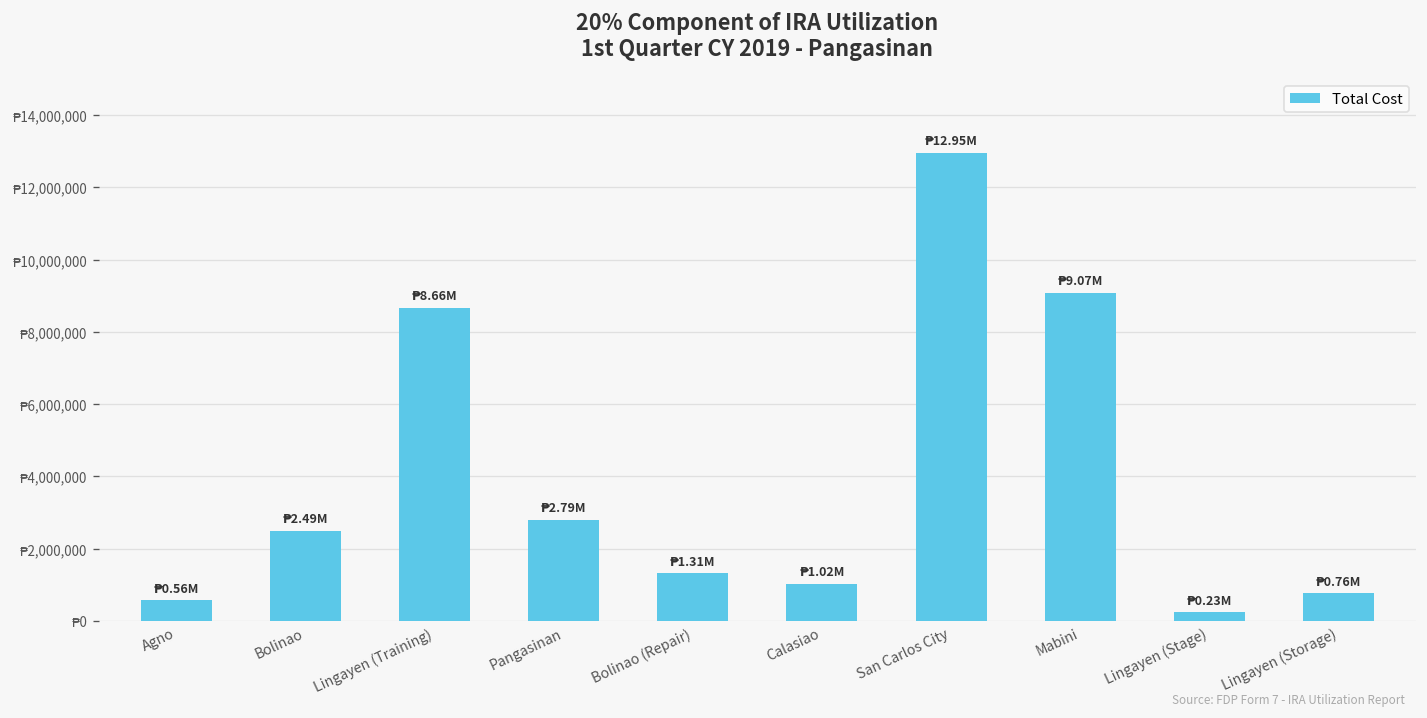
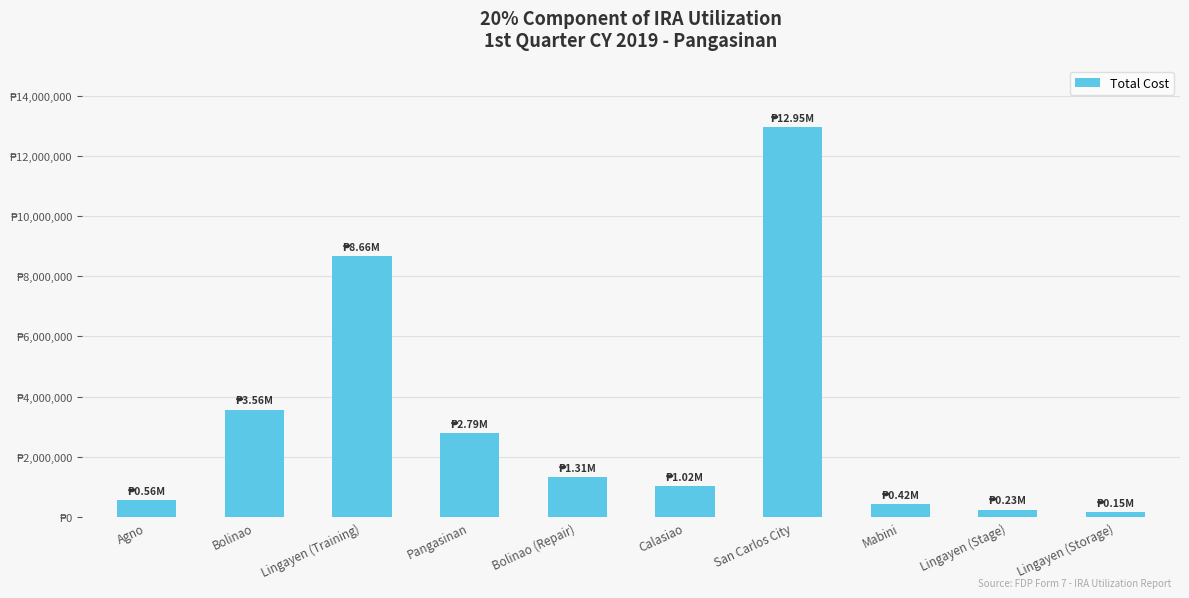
  {
    "Agno": "0.56M",
-   "Bolinao": "2.49M",
+   "Bolinao": "3.56M",
    "Lingayen (Training)": "8.66M",
    "Pangasinan": "2.79M",
    "Bolinao (Repair)": "1.31M",
    "Calasiao": "1.02M",
    "San Carlos City": "12.95M",
-   "Mabini": "9.07M",
+   "Mabini": "0.42M",
    "Lingayen (Stage)": "0.23M",
-   "Lingayen (Storage)": "0.76M"
+   "Lingayen (Storage)": "0.15M"
  }
